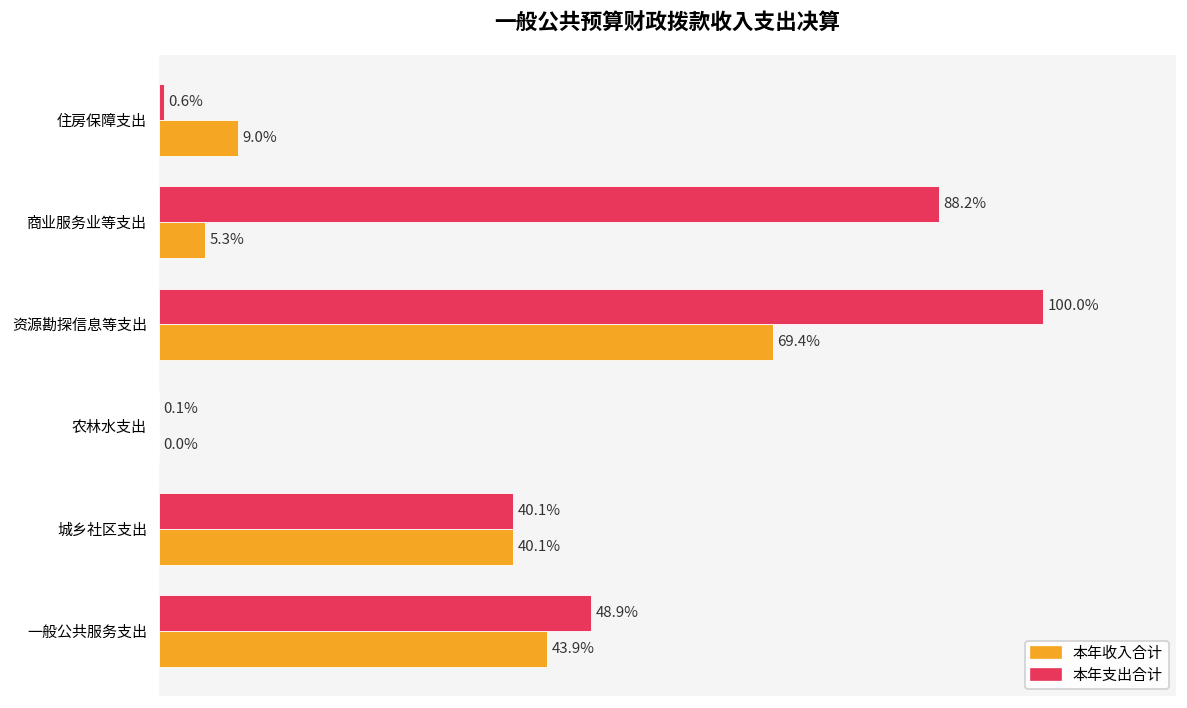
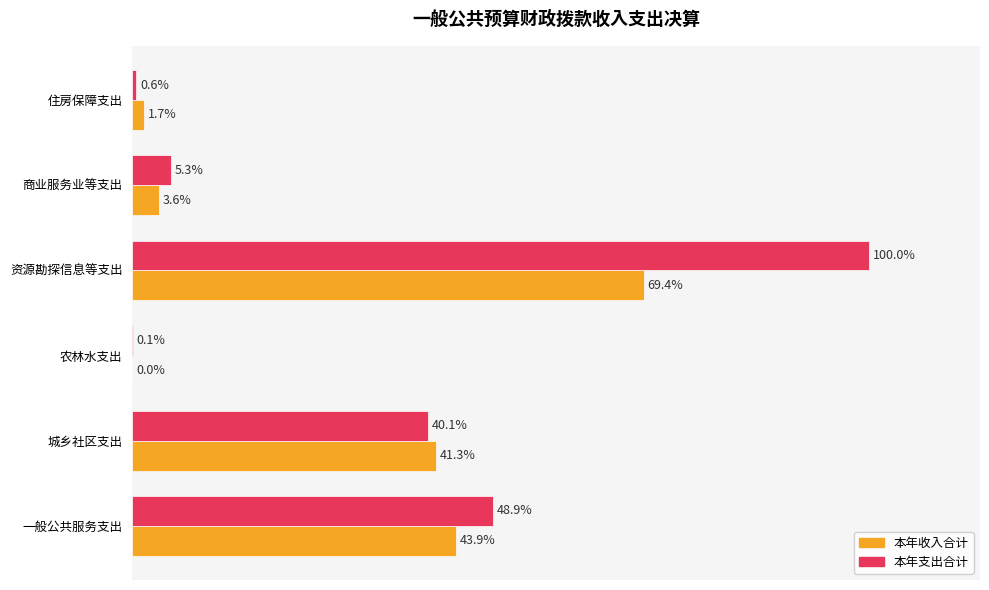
  {
    "本年收入合计": {
-     "住房保障支出": "9.0%",
-     "商业服务业等支出": "5.3%",
+     "住房保障支出": "1.7%",
+     "商业服务业等支出": "3.6%",
      "资源勘探信息等支出": "69.4%",
      "农林水支出": "0.0%",
-     "城乡社区支出": "40.1%",
+     "城乡社区支出": "41.3%",
      "一般公共服务支出": "43.9%"
    },
    "本年支出合计": {
      "住房保障支出": "0.6%",
-     "商业服务业等支出": "88.2%",
+     "商业服务业等支出": "5.3%",
      "资源勘探信息等支出": "100.0%",
      "农林水支出": "0.1%",
      "城乡社区支出": "40.1%",
      "一般公共服务支出": "48.9%"
    }
  }
